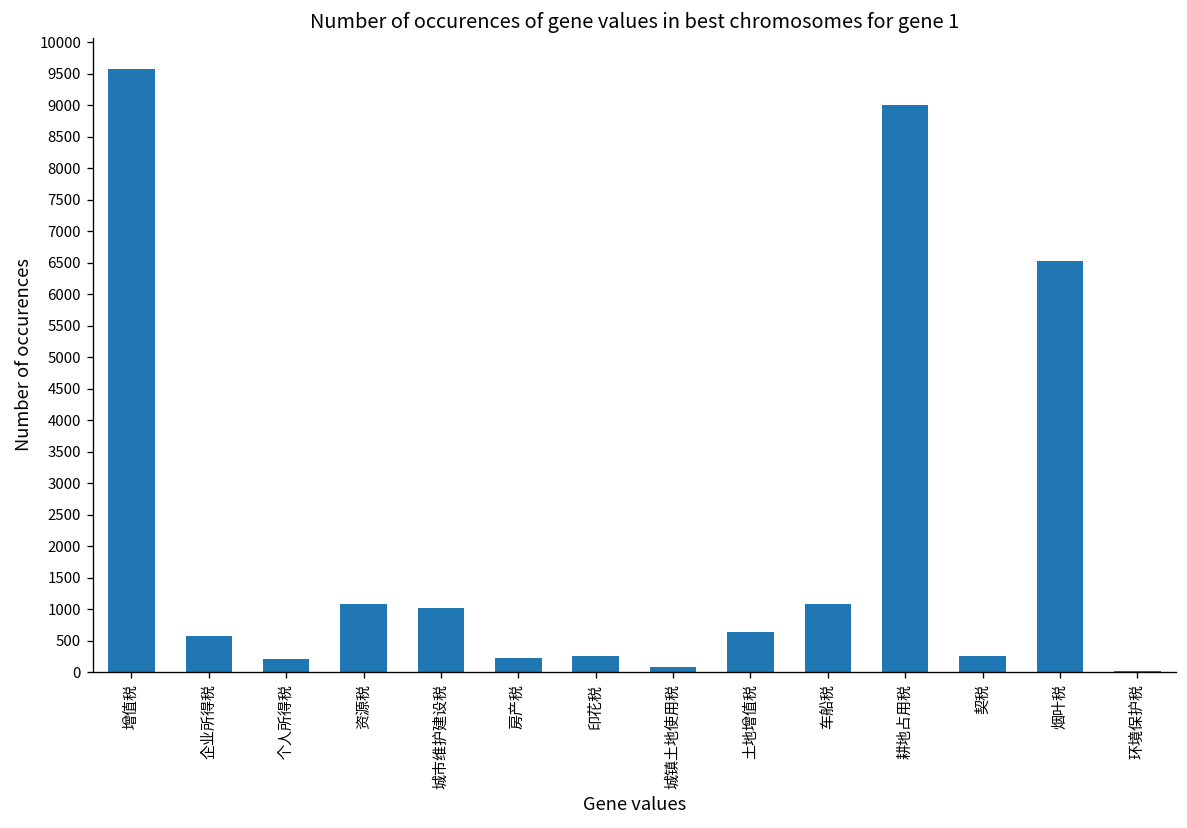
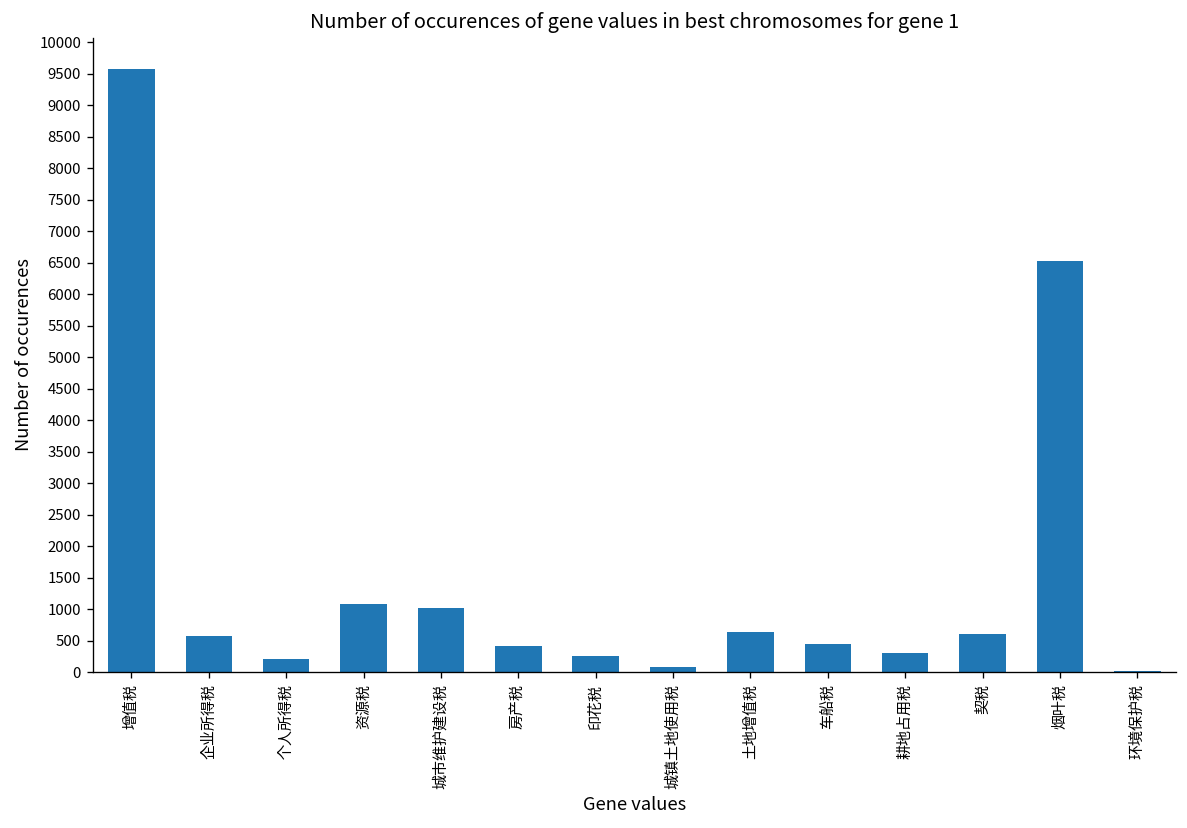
  {
    "增值税": 9600,
    "企业所得税": 600,
    "个人所得税": 200,
    "资源税": 1100,
    "城市维护建设税": 1000,
-   "房产税": 200,
+   "房产税": 400,
    "印花税": 300,
    "城镇土地使用税": 100,
    "土地增值税": 600,
-   "车船税": 1100,
-   "耕地占用税": 9000,
-   "契税": 300,
+   "车船税": 500,
+   "耕地占用税": 300,
+   "契税": 600,
    "烟叶税": 6500
  }
